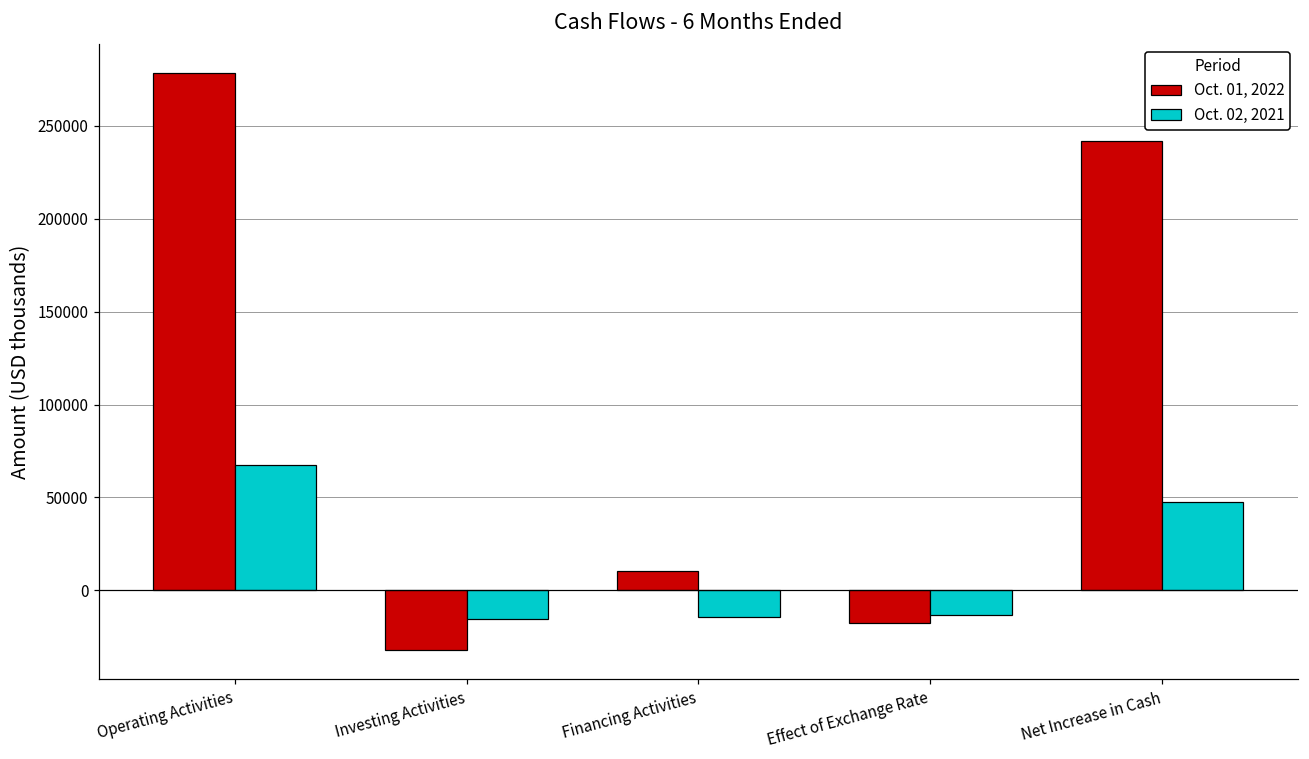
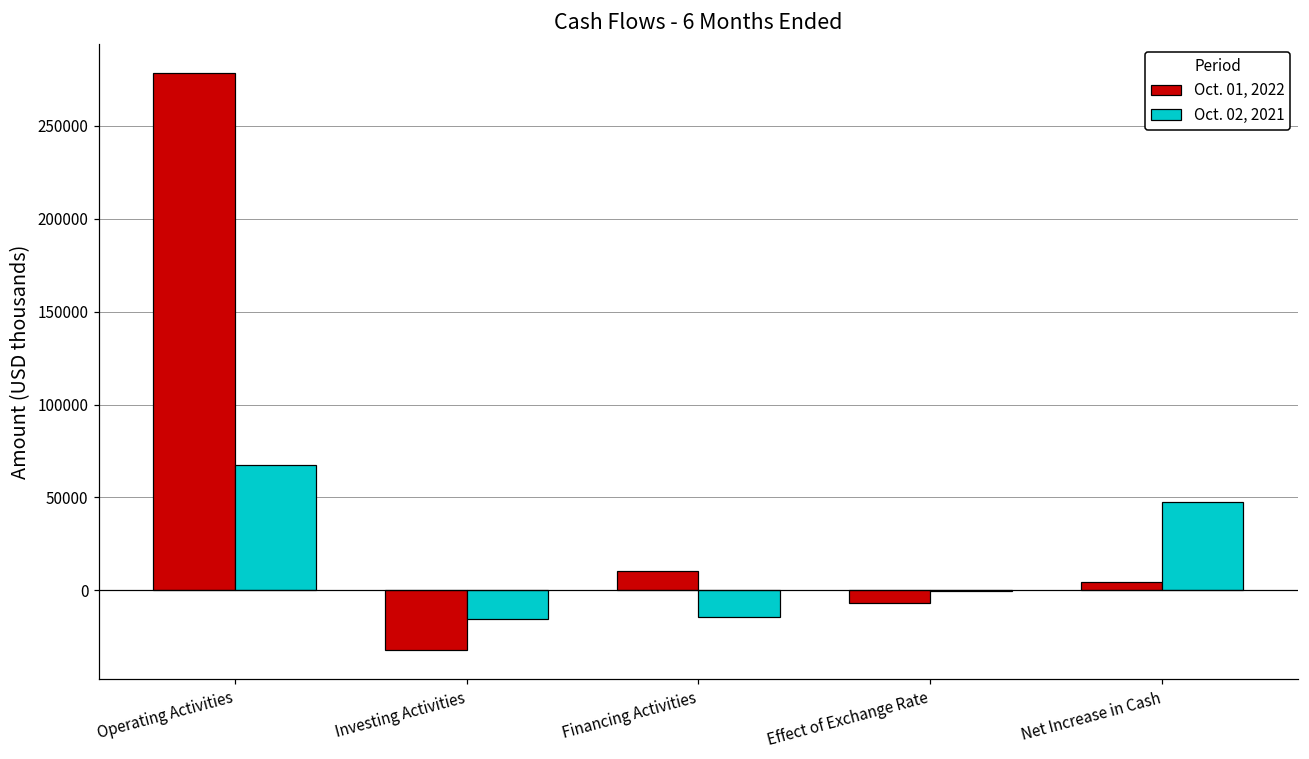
  {
    "Oct. 01, 2022": {
      "Operating Activities": 279000,
      "Investing Activities": -32000,
      "Financing Activities": 10000,
-     "Effect of Exchange Rate": -18000,
-     "Net Increase in Cash": 242000
+     "Effect of Exchange Rate": -7000,
+     "Net Increase in Cash": 4000
    },
    "Oct. 02, 2021": {
      "Operating Activities": 67000,
      "Investing Activities": -15000,
      "Financing Activities": -14000,
-     "Effect of Exchange Rate": -13000,
+     "Effect of Exchange Rate": 0,
      "Net Increase in Cash": 48000
    }
  }
